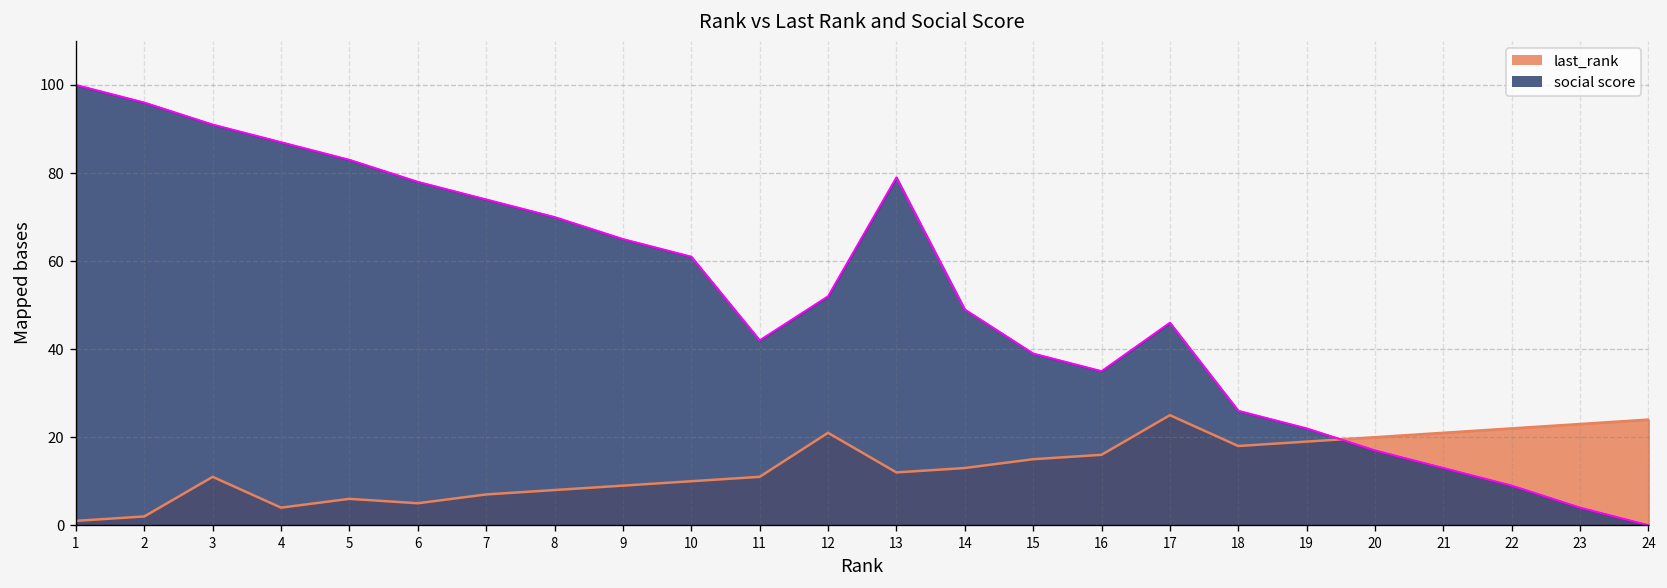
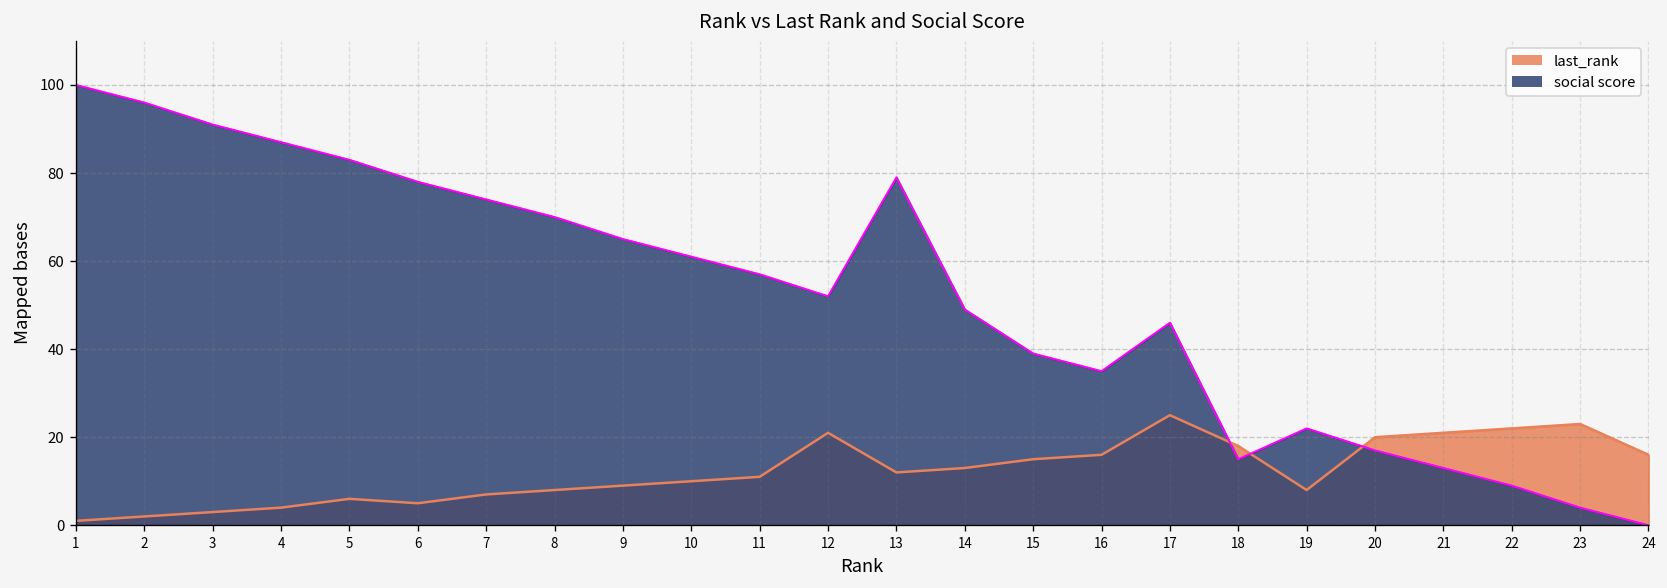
  {
    "last_rank": {
      "1": 1,
      "2": 2,
-     "3": 11,
+     "3": 3,
      "4": 4,
      "5": 6,
      "6": 5,
      "7": 7,
      "8": 8,
      "9": 9,
      "10": 10,
      "11": 11,
      "12": 21,
      "13": 12,
      "14": 13,
      "15": 15,
      "16": 16,
      "17": 25,
      "18": 18,
-     "19": 19,
+     "19": 8,
      "20": 20,
      "21": 21,
      "22": 22,
      "23": 23,
-     "24": 24
+     "24": 16
    },
    "social score": {
      "1": 100,
      "2": 96,
      "3": 91,
      "4": 87,
      "5": 83,
      "6": 78,
      "7": 74,
      "8": 70,
      "9": 65,
      "10": 61,
-     "11": 42,
+     "11": 57,
      "12": 52,
      "13": 79,
      "14": 49,
      "15": 39,
      "16": 35,
      "17": 46,
-     "18": 26,
+     "18": 15,
      "19": 22,
      "20": 17,
      "21": 13,
      "22": 9,
      "23": 4,
      "24": 0
    }
  }
